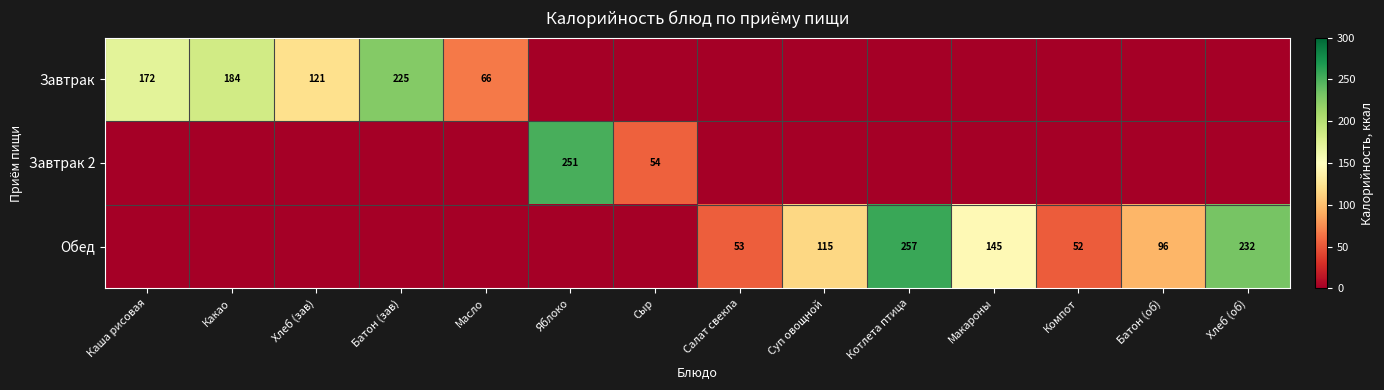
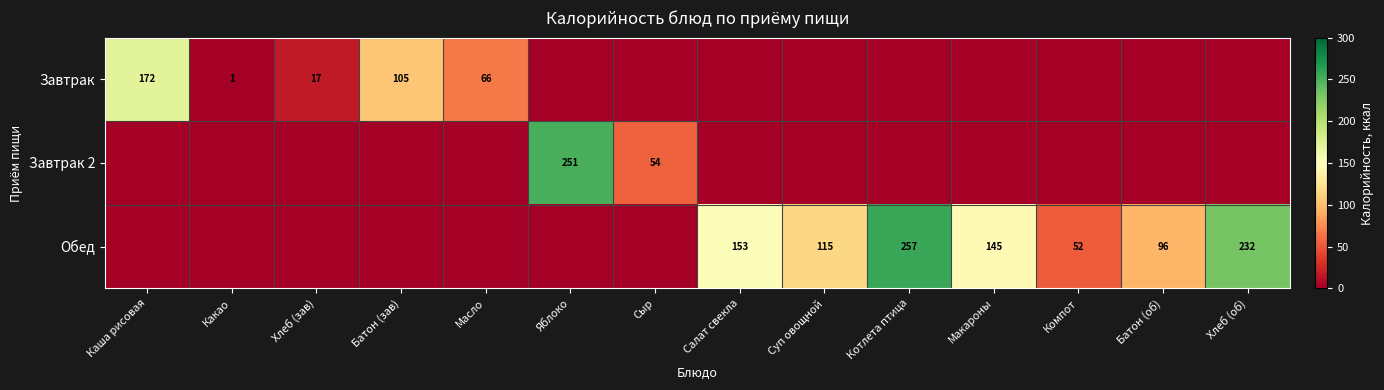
  {
    "Завтрак": {
      "Каша рисовая": 172,
-     "Какао": 184,
-     "Хлеб (зав)": 121,
-     "Батон (зав)": 225,
+     "Какао": 1,
+     "Хлеб (зав)": 17,
+     "Батон (зав)": 105,
      "Масло": 66
    },
    "Завтрак 2": {
      "Яблоко": 251,
      "Сыр": 54
    },
    "Обед": {
-     "Салат свекла": 53,
+     "Салат свекла": 153,
      "Суп овощной": 115,
      "Котлета птица": 257,
      "Макароны": 145,
      "Компот": 52,
      "Батон (об)": 96,
      "Хлеб (об)": 232
    }
  }
